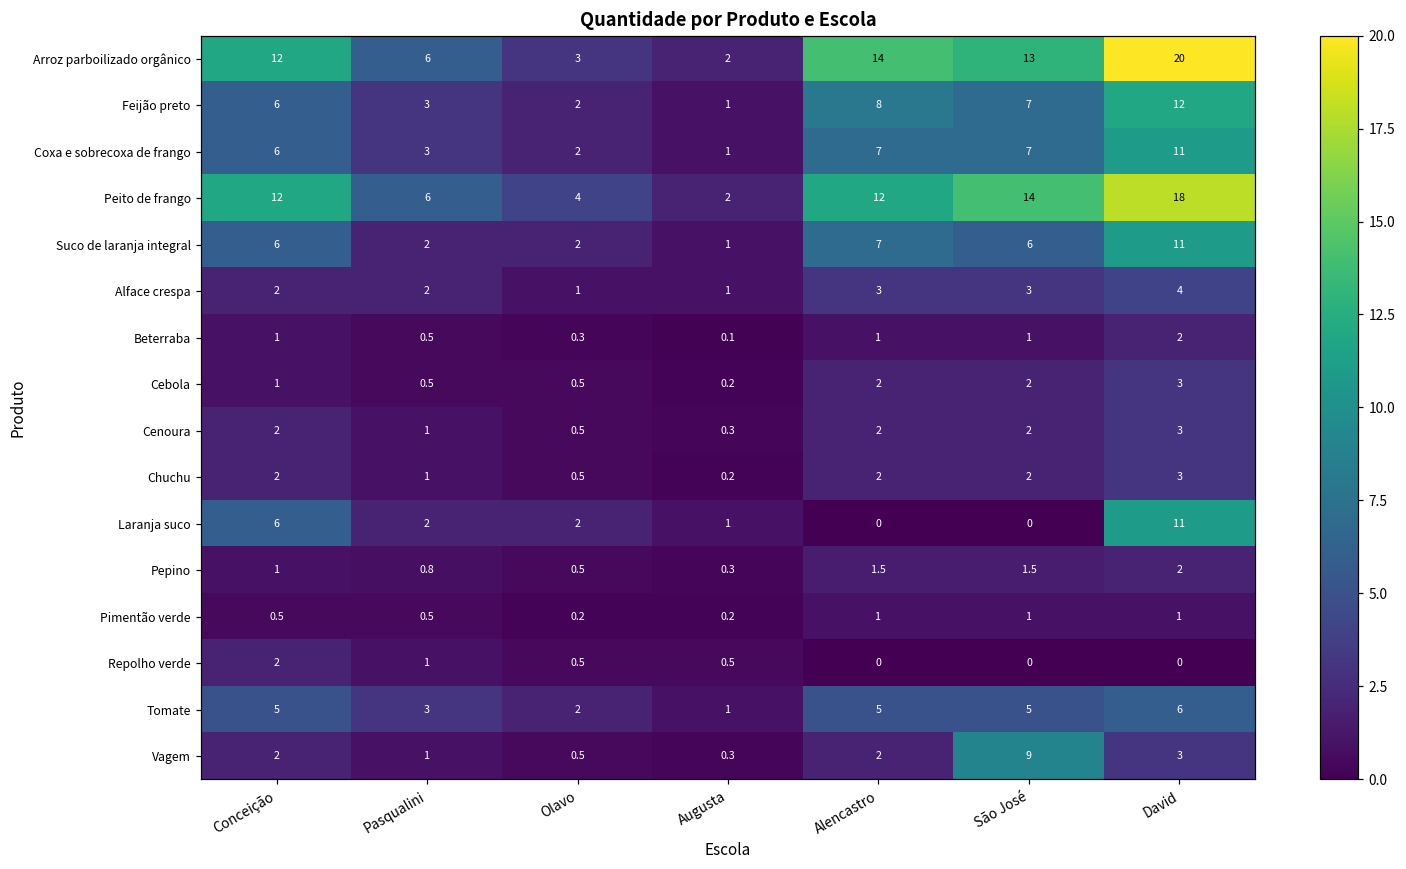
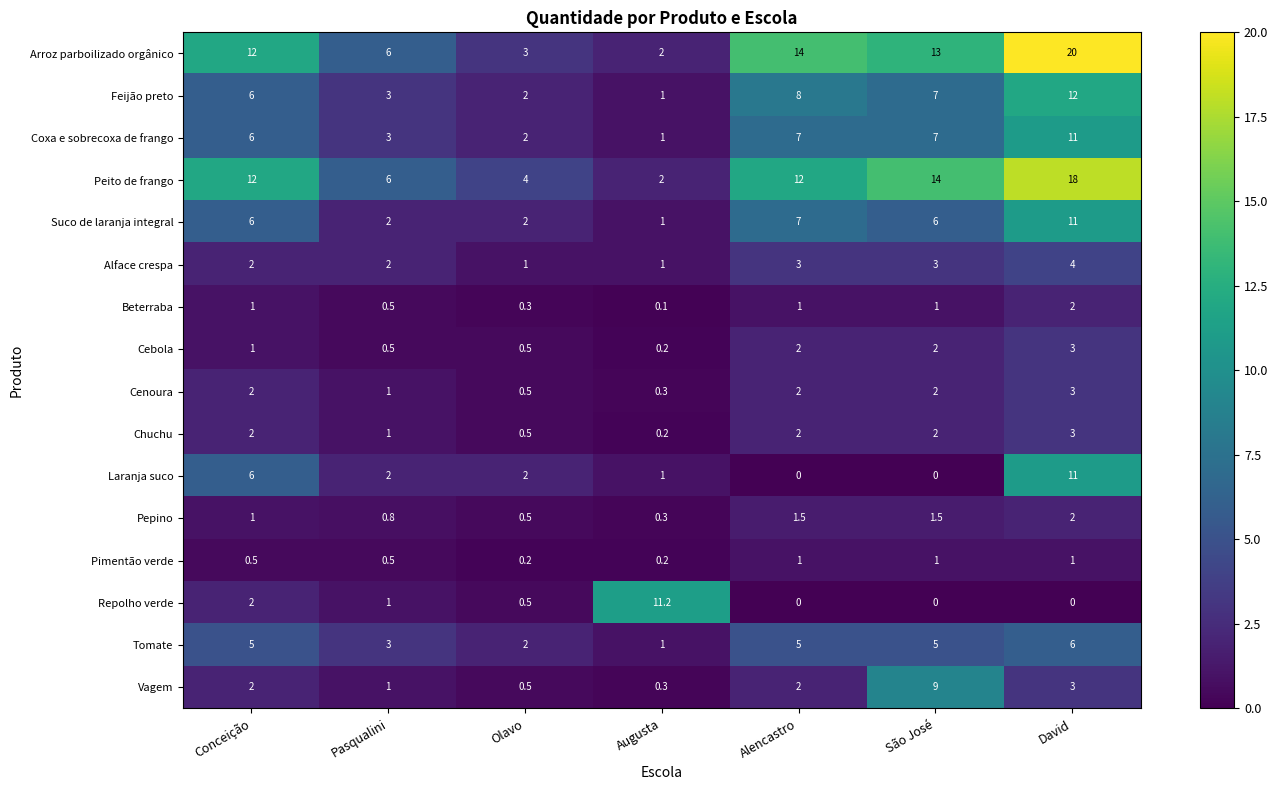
  {
    "Arroz parboilizado orgânico": {
      "Conceição": 12,
      "Pasqualini": 6,
      "Olavo": 3,
      "Augusta": 2,
      "Alencastro": 14,
      "São José": 13,
      "David": 20
    },
    "Feijão preto": {
      "Conceição": 6,
      "Pasqualini": 3,
      "Olavo": 2,
      "Augusta": 1,
      "Alencastro": 8,
      "São José": 7,
      "David": 12
    },
    "Coxa e sobrecoxa de frango": {
      "Conceição": 6,
      "Pasqualini": 3,
      "Olavo": 2,
      "Augusta": 1,
      "Alencastro": 7,
      "São José": 7,
      "David": 11
    },
    "Peito de frango": {
      "Conceição": 12,
      "Pasqualini": 6,
      "Olavo": 4,
      "Augusta": 2,
      "Alencastro": 12,
      "São José": 14,
      "David": 18
    },
    "Suco de laranja integral": {
      "Conceição": 6,
      "Pasqualini": 2,
      "Olavo": 2,
      "Augusta": 1,
      "Alencastro": 7,
      "São José": 6,
      "David": 11
    },
    "Alface crespa": {
      "Conceição": 2,
      "Pasqualini": 2,
      "Olavo": 1,
      "Augusta": 1,
      "Alencastro": 3,
      "São José": 3,
      "David": 4
    },
    "Beterraba": {
      "Conceição": 1,
      "Pasqualini": 0.5,
      "Olavo": 0.3,
      "Augusta": 0.1,
      "Alencastro": 1,
      "São José": 1,
      "David": 2
    },
    "Cebola": {
      "Conceição": 1,
      "Pasqualini": 0.5,
      "Olavo": 0.5,
      "Augusta": 0.2,
      "Alencastro": 2,
      "São José": 2,
      "David": 3
    },
    "Cenoura": {
      "Conceição": 2,
      "Pasqualini": 1,
      "Olavo": 0.5,
      "Augusta": 0.3,
      "Alencastro": 2,
      "São José": 2,
      "David": 3
    },
    "Chuchu": {
      "Conceição": 2,
      "Pasqualini": 1,
      "Olavo": 0.5,
      "Augusta": 0.2,
      "Alencastro": 2,
      "São José": 2,
      "David": 3
    },
    "Laranja suco": {
      "Conceição": 6,
      "Pasqualini": 2,
      "Olavo": 2,
      "Augusta": 1,
      "Alencastro": 0,
      "São José": 0,
      "David": 11
    },
    "Pepino": {
      "Conceição": 1,
      "Pasqualini": 0.8,
      "Olavo": 0.5,
      "Augusta": 0.3,
      "Alencastro": 1.5,
      "São José": 1.5,
      "David": 2
    },
    "Pimentão verde": {
      "Conceição": 0.5,
      "Pasqualini": 0.5,
      "Olavo": 0.2,
      "Augusta": 0.2,
      "Alencastro": 1,
      "São José": 1,
      "David": 1
    },
    "Repolho verde": {
      "Conceição": 2,
      "Pasqualini": 1,
      "Olavo": 0.5,
-     "Augusta": 0.5,
+     "Augusta": 11.2,
      "Alencastro": 0,
      "São José": 0,
      "David": 0
    },
    "Tomate": {
      "Conceição": 5,
      "Pasqualini": 3,
      "Olavo": 2,
      "Augusta": 1,
      "Alencastro": 5,
      "São José": 5,
      "David": 6
    },
    "Vagem": {
      "Conceição": 2,
      "Pasqualini": 1,
      "Olavo": 0.5,
      "Augusta": 0.3,
      "Alencastro": 2,
      "São José": 9,
      "David": 3
    }
  }
